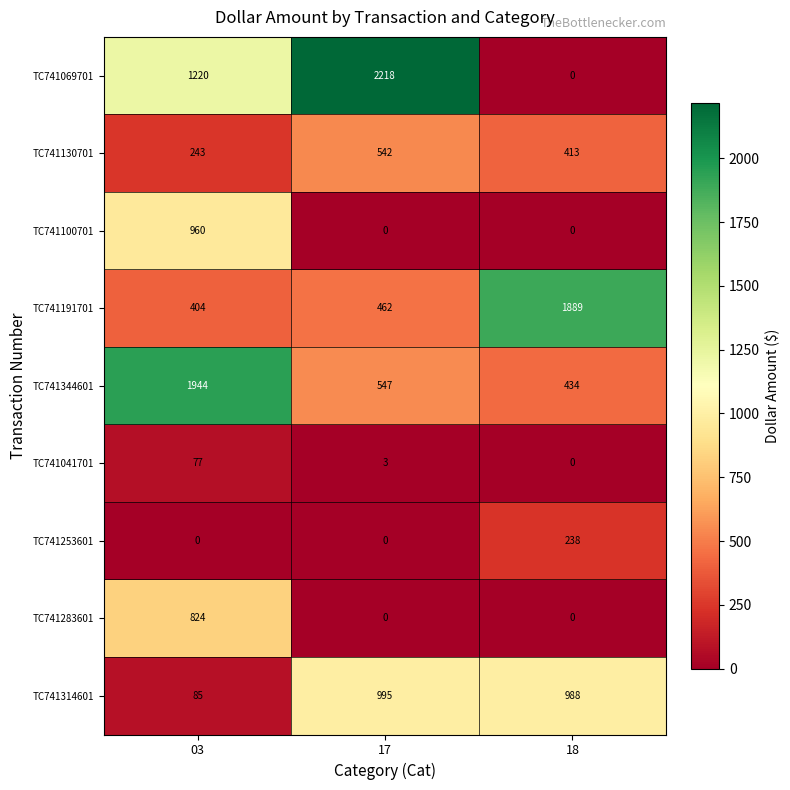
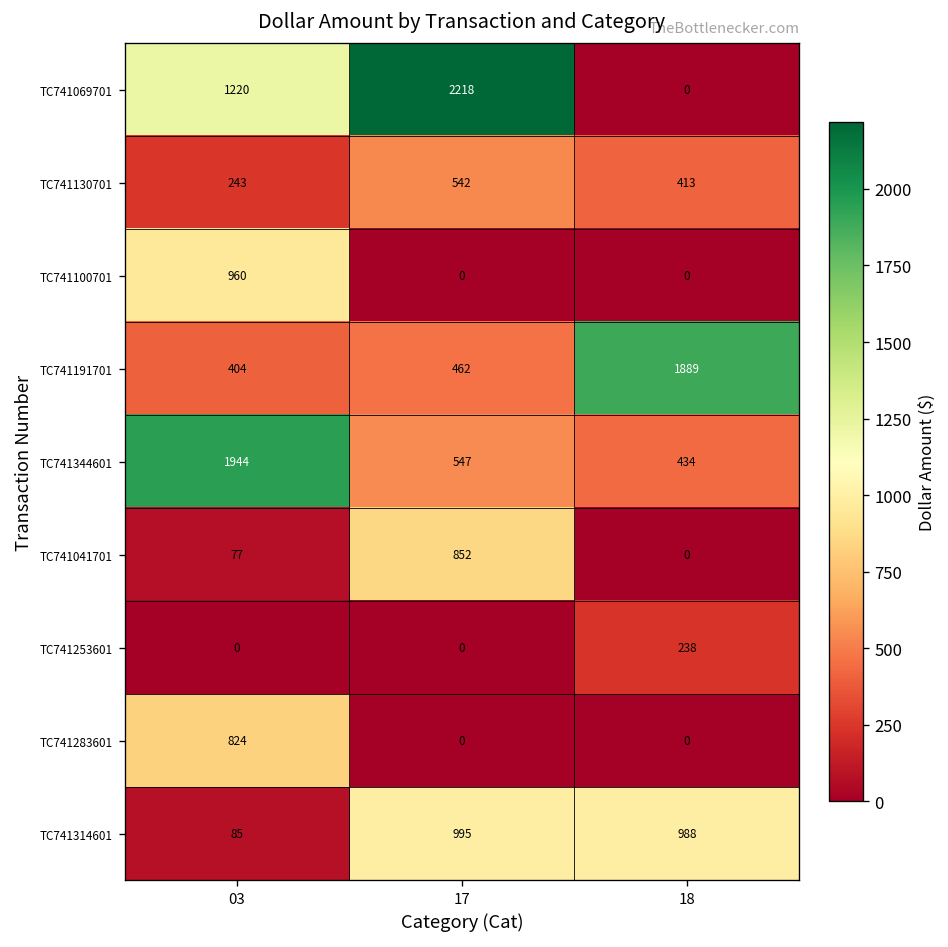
  {
    "TC741069701": {
      "03": 1220,
      "17": 2218,
      "18": 0
    },
    "TC741130701": {
      "03": 243,
      "17": 542,
      "18": 413
    },
    "TC741100701": {
      "03": 960,
      "17": 0,
      "18": 0
    },
    "TC741191701": {
      "03": 404,
      "17": 462,
      "18": 1889
    },
    "TC741344601": {
      "03": 1944,
      "17": 547,
      "18": 434
    },
    "TC741041701": {
      "03": 77,
-     "17": 3,
+     "17": 852,
      "18": 0
    },
    "TC741253601": {
      "03": 0,
      "17": 0,
      "18": 238
    },
    "TC741283601": {
      "03": 824,
      "17": 0,
      "18": 0
    },
    "TC741314601": {
      "03": 85,
      "17": 995,
      "18": 988
    }
  }
